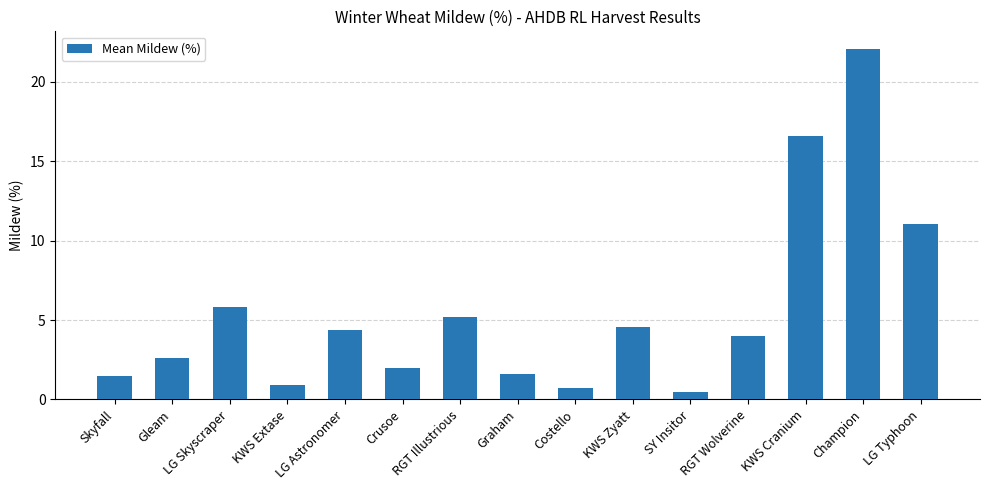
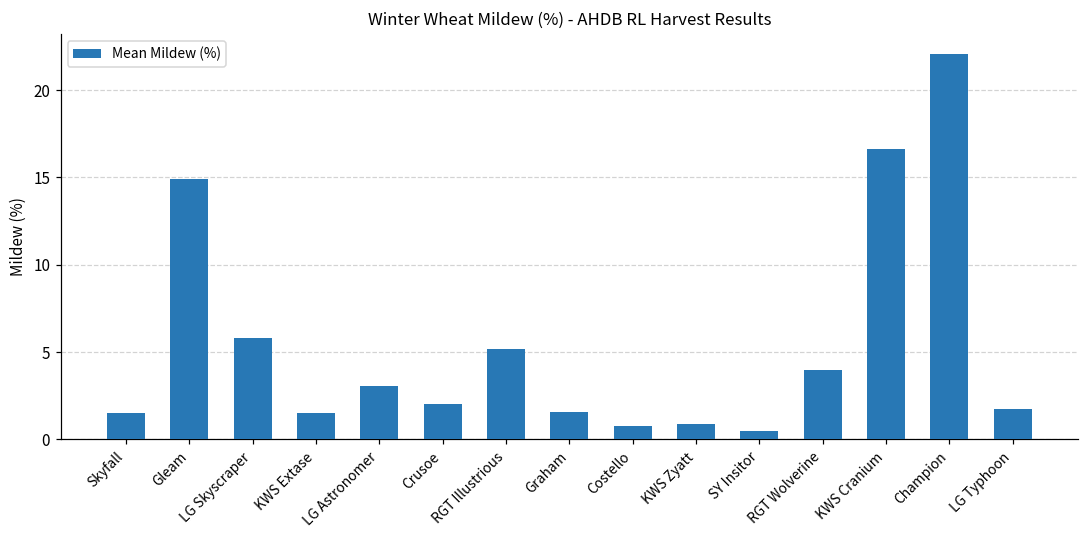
  {
    "Skyfall": 1.5,
-   "Gleam": 2.6,
+   "Gleam": 14.9,
    "LG Skyscraper": 5.8,
-   "KWS Extase": 0.9,
-   "LG Astronomer": 4.4,
+   "KWS Extase": 1.5,
+   "LG Astronomer": 3.1,
    "Crusoe": 2.0,
    "RGT Illustrious": 5.2,
    "Graham": 1.6,
    "Costello": 0.8,
-   "KWS Zyatt": 4.6,
+   "KWS Zyatt": 0.9,
    "SY Insitor": 0.5,
    "RGT Wolverine": 4.0,
    "KWS Cranium": 16.6,
    "Champion": 22.1,
-   "LG Typhoon": 11.1
+   "LG Typhoon": 1.8
  }
